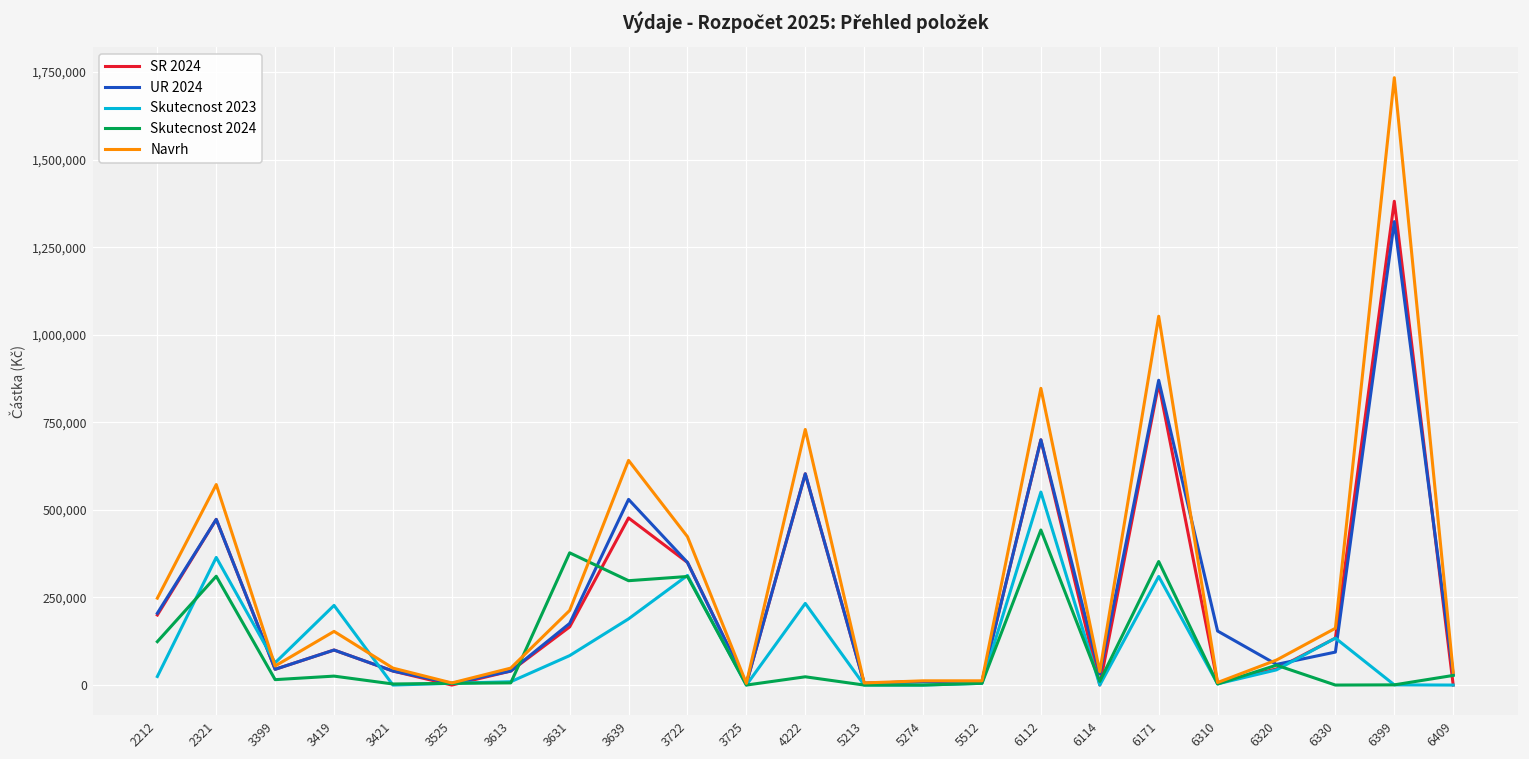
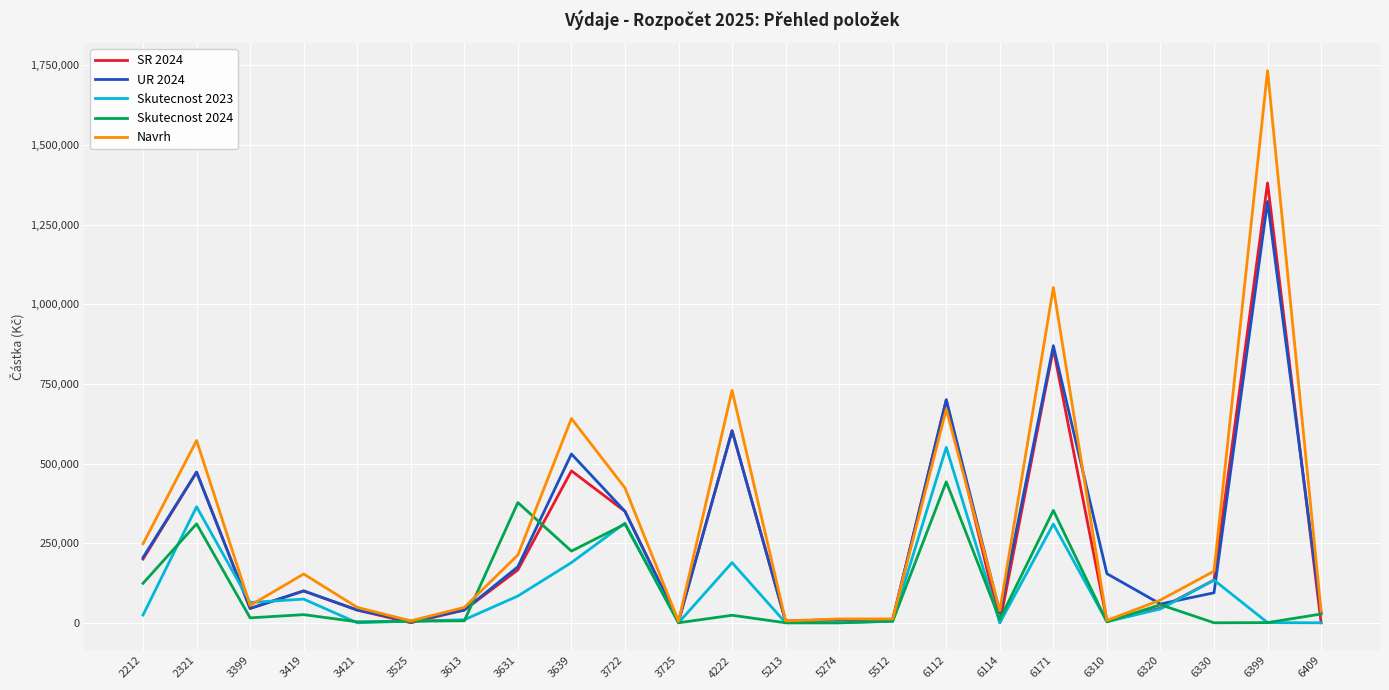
  {
    "SR 2024": {
      "3631": "170,000",
      "3639": "480,000",
      "6171": "860,000",
      "6399": "1,380,000"
    },
    "UR 2024": {
      "3631": "180,000",
      "3639": "530,000",
      "6171": "870,000",
      "6310": "150,000",
      "6330": "90,000",
      "6399": "1,320,000"
    },
    "Skutecnost 2023": {
      "2212": "20,000",
      "2321": "360,000",
      "3399": "60,000",
-     "3419": "230,000",
+     "3419": "70,000",
      "3631": "80,000",
      "3639": "190,000",
-     "4222": "230,000",
+     "4222": "190,000",
      "6112": "550,000",
      "6171": "310,000"
    },
    "Skutecnost 2024": {
      "2212": "120,000",
      "2321": "310,000",
      "3399": "20,000",
      "3419": "30,000",
      "3631": "380,000",
-     "3639": "300,000",
+     "3639": "230,000",
      "4222": "20,000",
      "6112": "440,000",
      "6114": "10,000",
      "6171": "350,000",
      "6330": "0"
    },
    "Navrh": {
      "2212": "250,000",
      "2321": "570,000",
      "3399": "50,000",
      "3419": "150,000",
      "3421": "50,000",
      "3613": "50,000",
      "3631": "210,000",
      "3639": "640,000",
      "3722": "420,000",
      "4222": "730,000",
-     "6112": "850,000",
+     "6112": "670,000",
      "6171": "1,050,000",
      "6320": "70,000",
      "6330": "160,000",
      "6399": "1,730,000"
    }
  }
